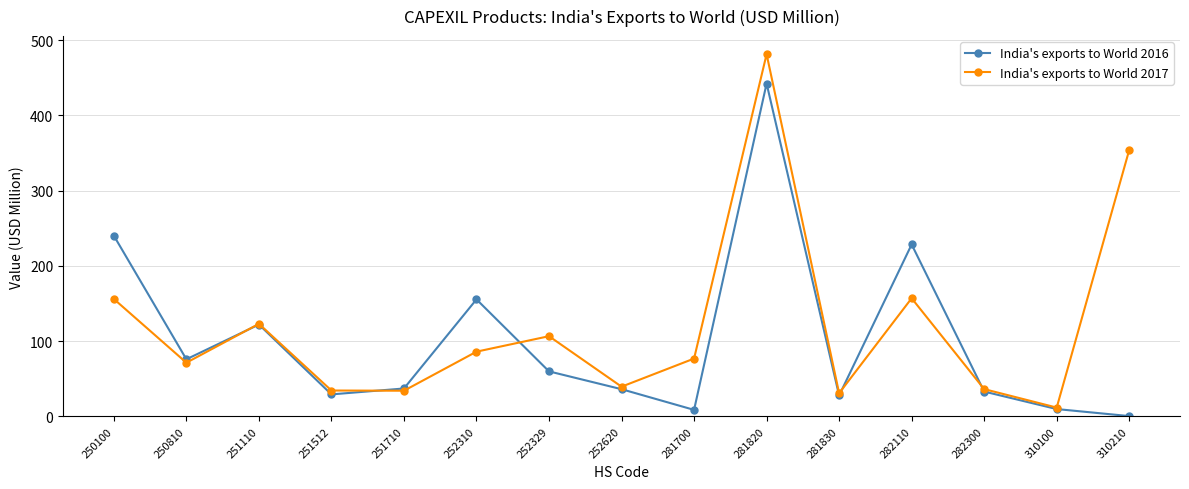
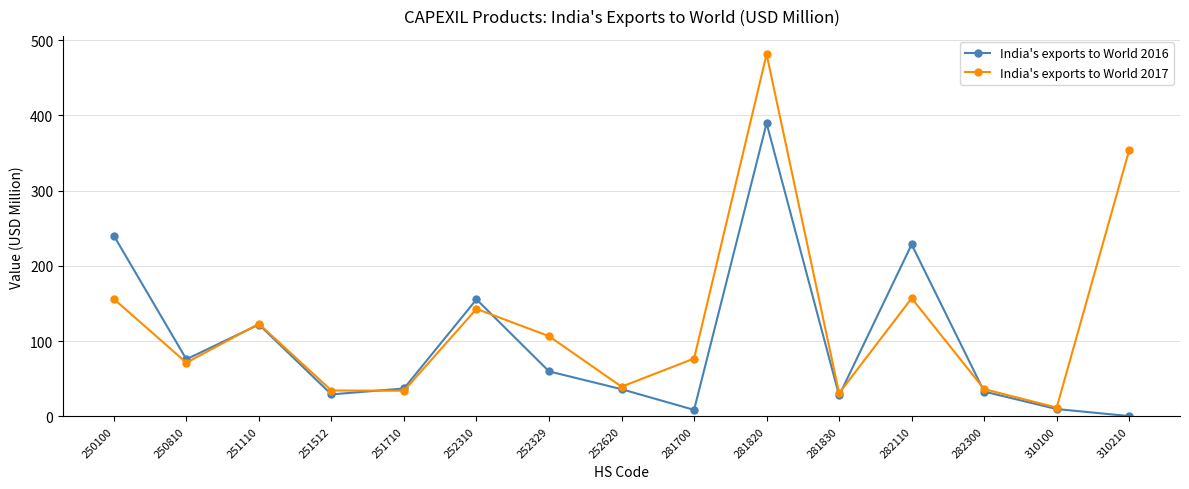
  {
    "India's exports to World 2016": {
      "250100": 240,
      "250810": 80,
      "251512": 30,
      "252310": 160,
      "252329": 60,
      "281700": 10,
-     "281820": 440,
+     "281820": 390,
      "282110": 230,
      "310210": 0
    },
    "India's exports to World 2017": {
      "250100": 160,
      "250810": 70,
      "251512": 30,
-     "252310": 90,
+     "252310": 140,
      "252329": 110,
      "281700": 80,
      "281820": 480,
      "282110": 160,
      "310210": 350
    }
  }
